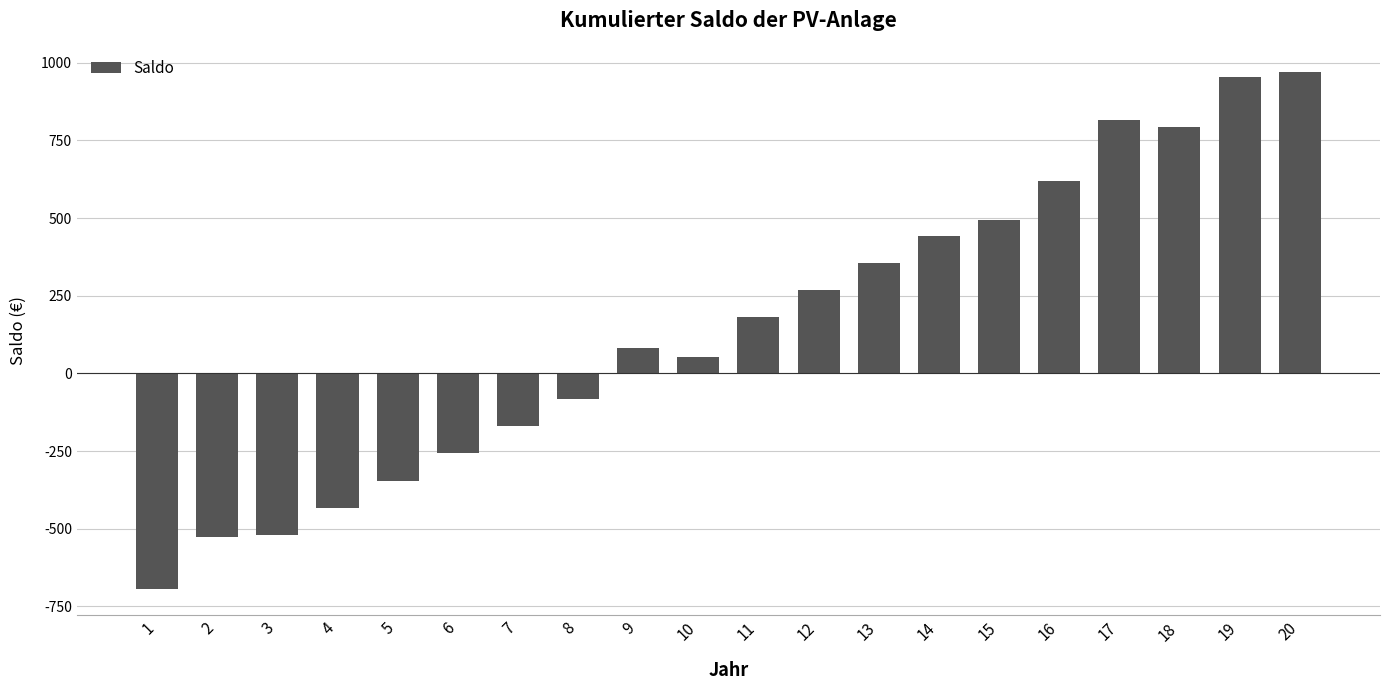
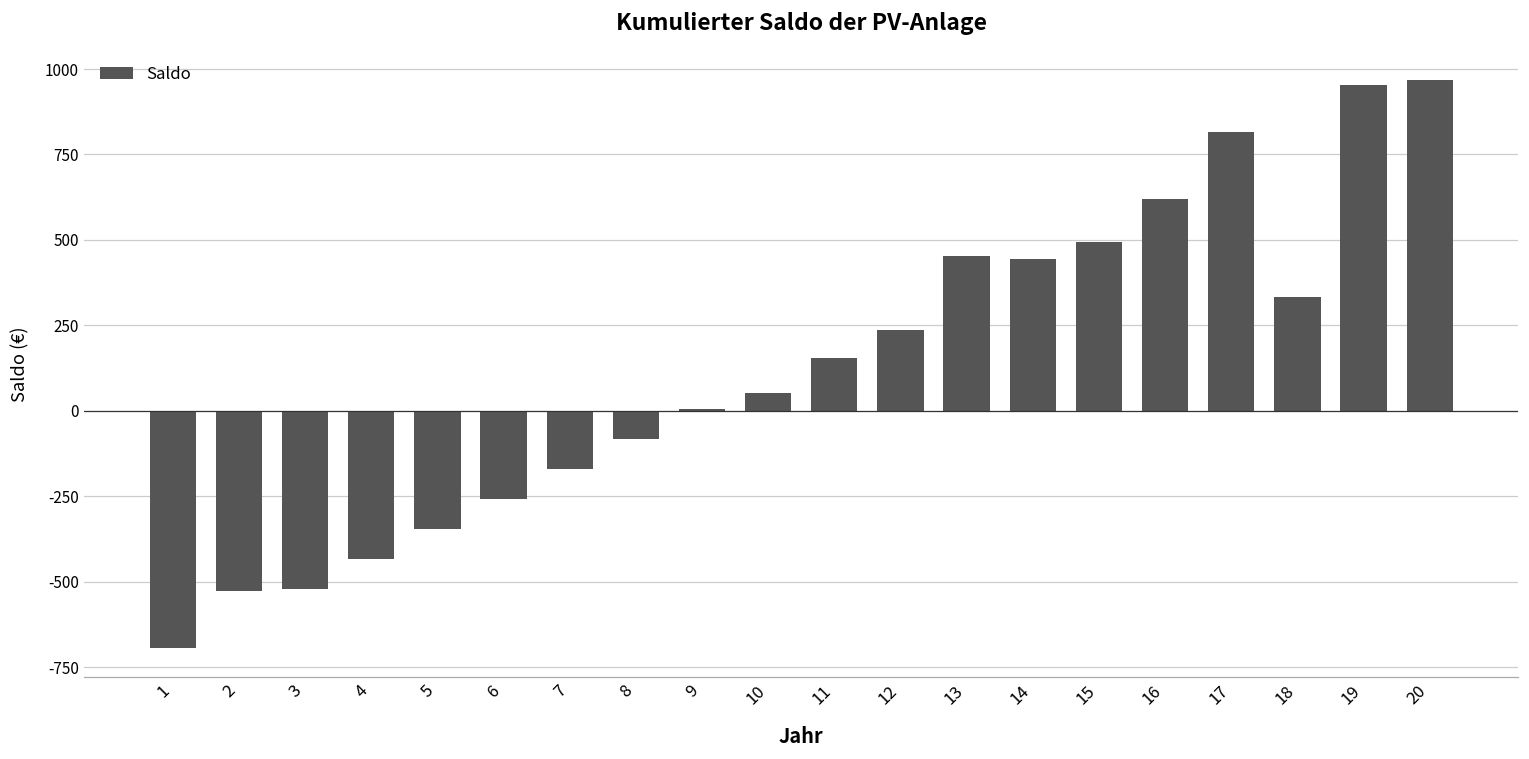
  {
    "1": -700,
    "2": -530,
    "3": -520,
    "4": -430,
    "5": -340,
    "6": -260,
    "7": -170,
    "8": -80,
-   "9": 80,
+   "9": 10,
    "10": 50,
-   "11": 180,
-   "12": 270,
-   "13": 360,
+   "11": 150,
+   "12": 230,
+   "13": 450,
    "14": 440,
    "15": 490,
    "16": 620,
    "17": 810,
-   "18": 790,
+   "18": 330,
    "19": 950,
    "20": 970
  }
